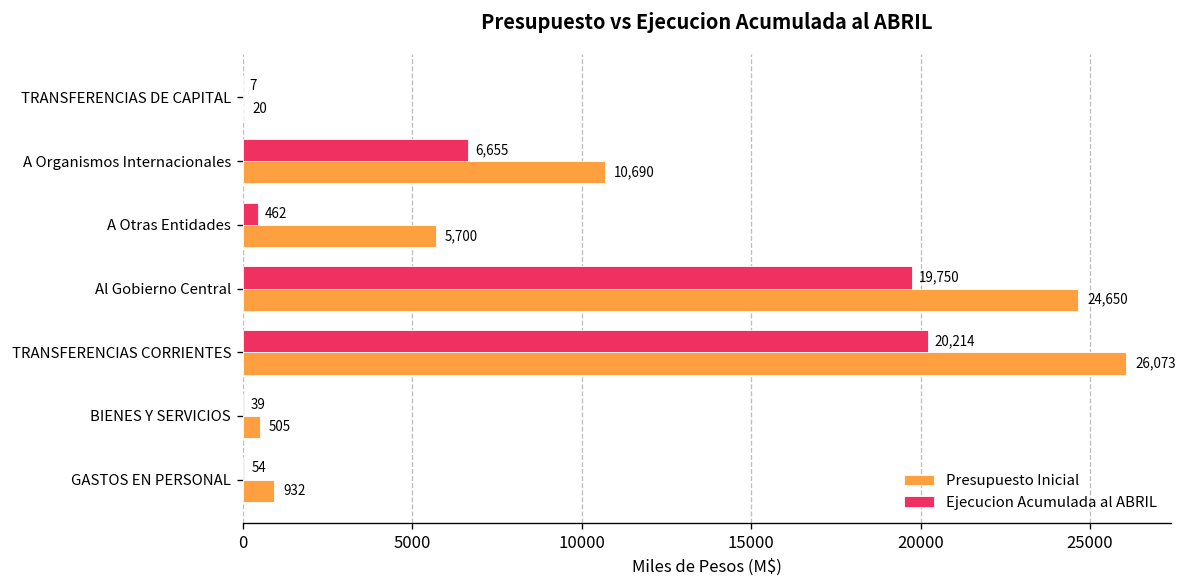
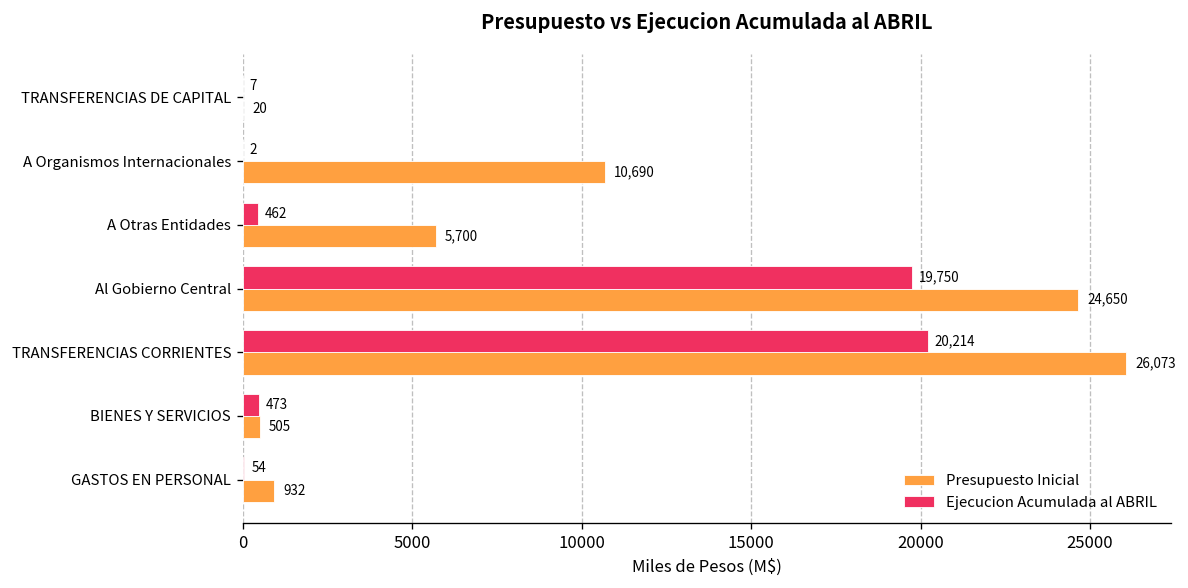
  {
    "Presupuesto Inicial": {
      "TRANSFERENCIAS DE CAPITAL": "20",
      "A Organismos Internacionales": "10,690",
      "A Otras Entidades": "5,700",
      "Al Gobierno Central": "24,650",
      "TRANSFERENCIAS CORRIENTES": "26,073",
      "BIENES Y SERVICIOS": "505",
      "GASTOS EN PERSONAL": "932"
    },
    "Ejecucion Acumulada al ABRIL": {
      "TRANSFERENCIAS DE CAPITAL": "7",
-     "A Organismos Internacionales": "6,655",
+     "A Organismos Internacionales": "2",
      "A Otras Entidades": "462",
      "Al Gobierno Central": "19,750",
      "TRANSFERENCIAS CORRIENTES": "20,214",
-     "BIENES Y SERVICIOS": "39",
+     "BIENES Y SERVICIOS": "473",
      "GASTOS EN PERSONAL": "54"
    }
  }
